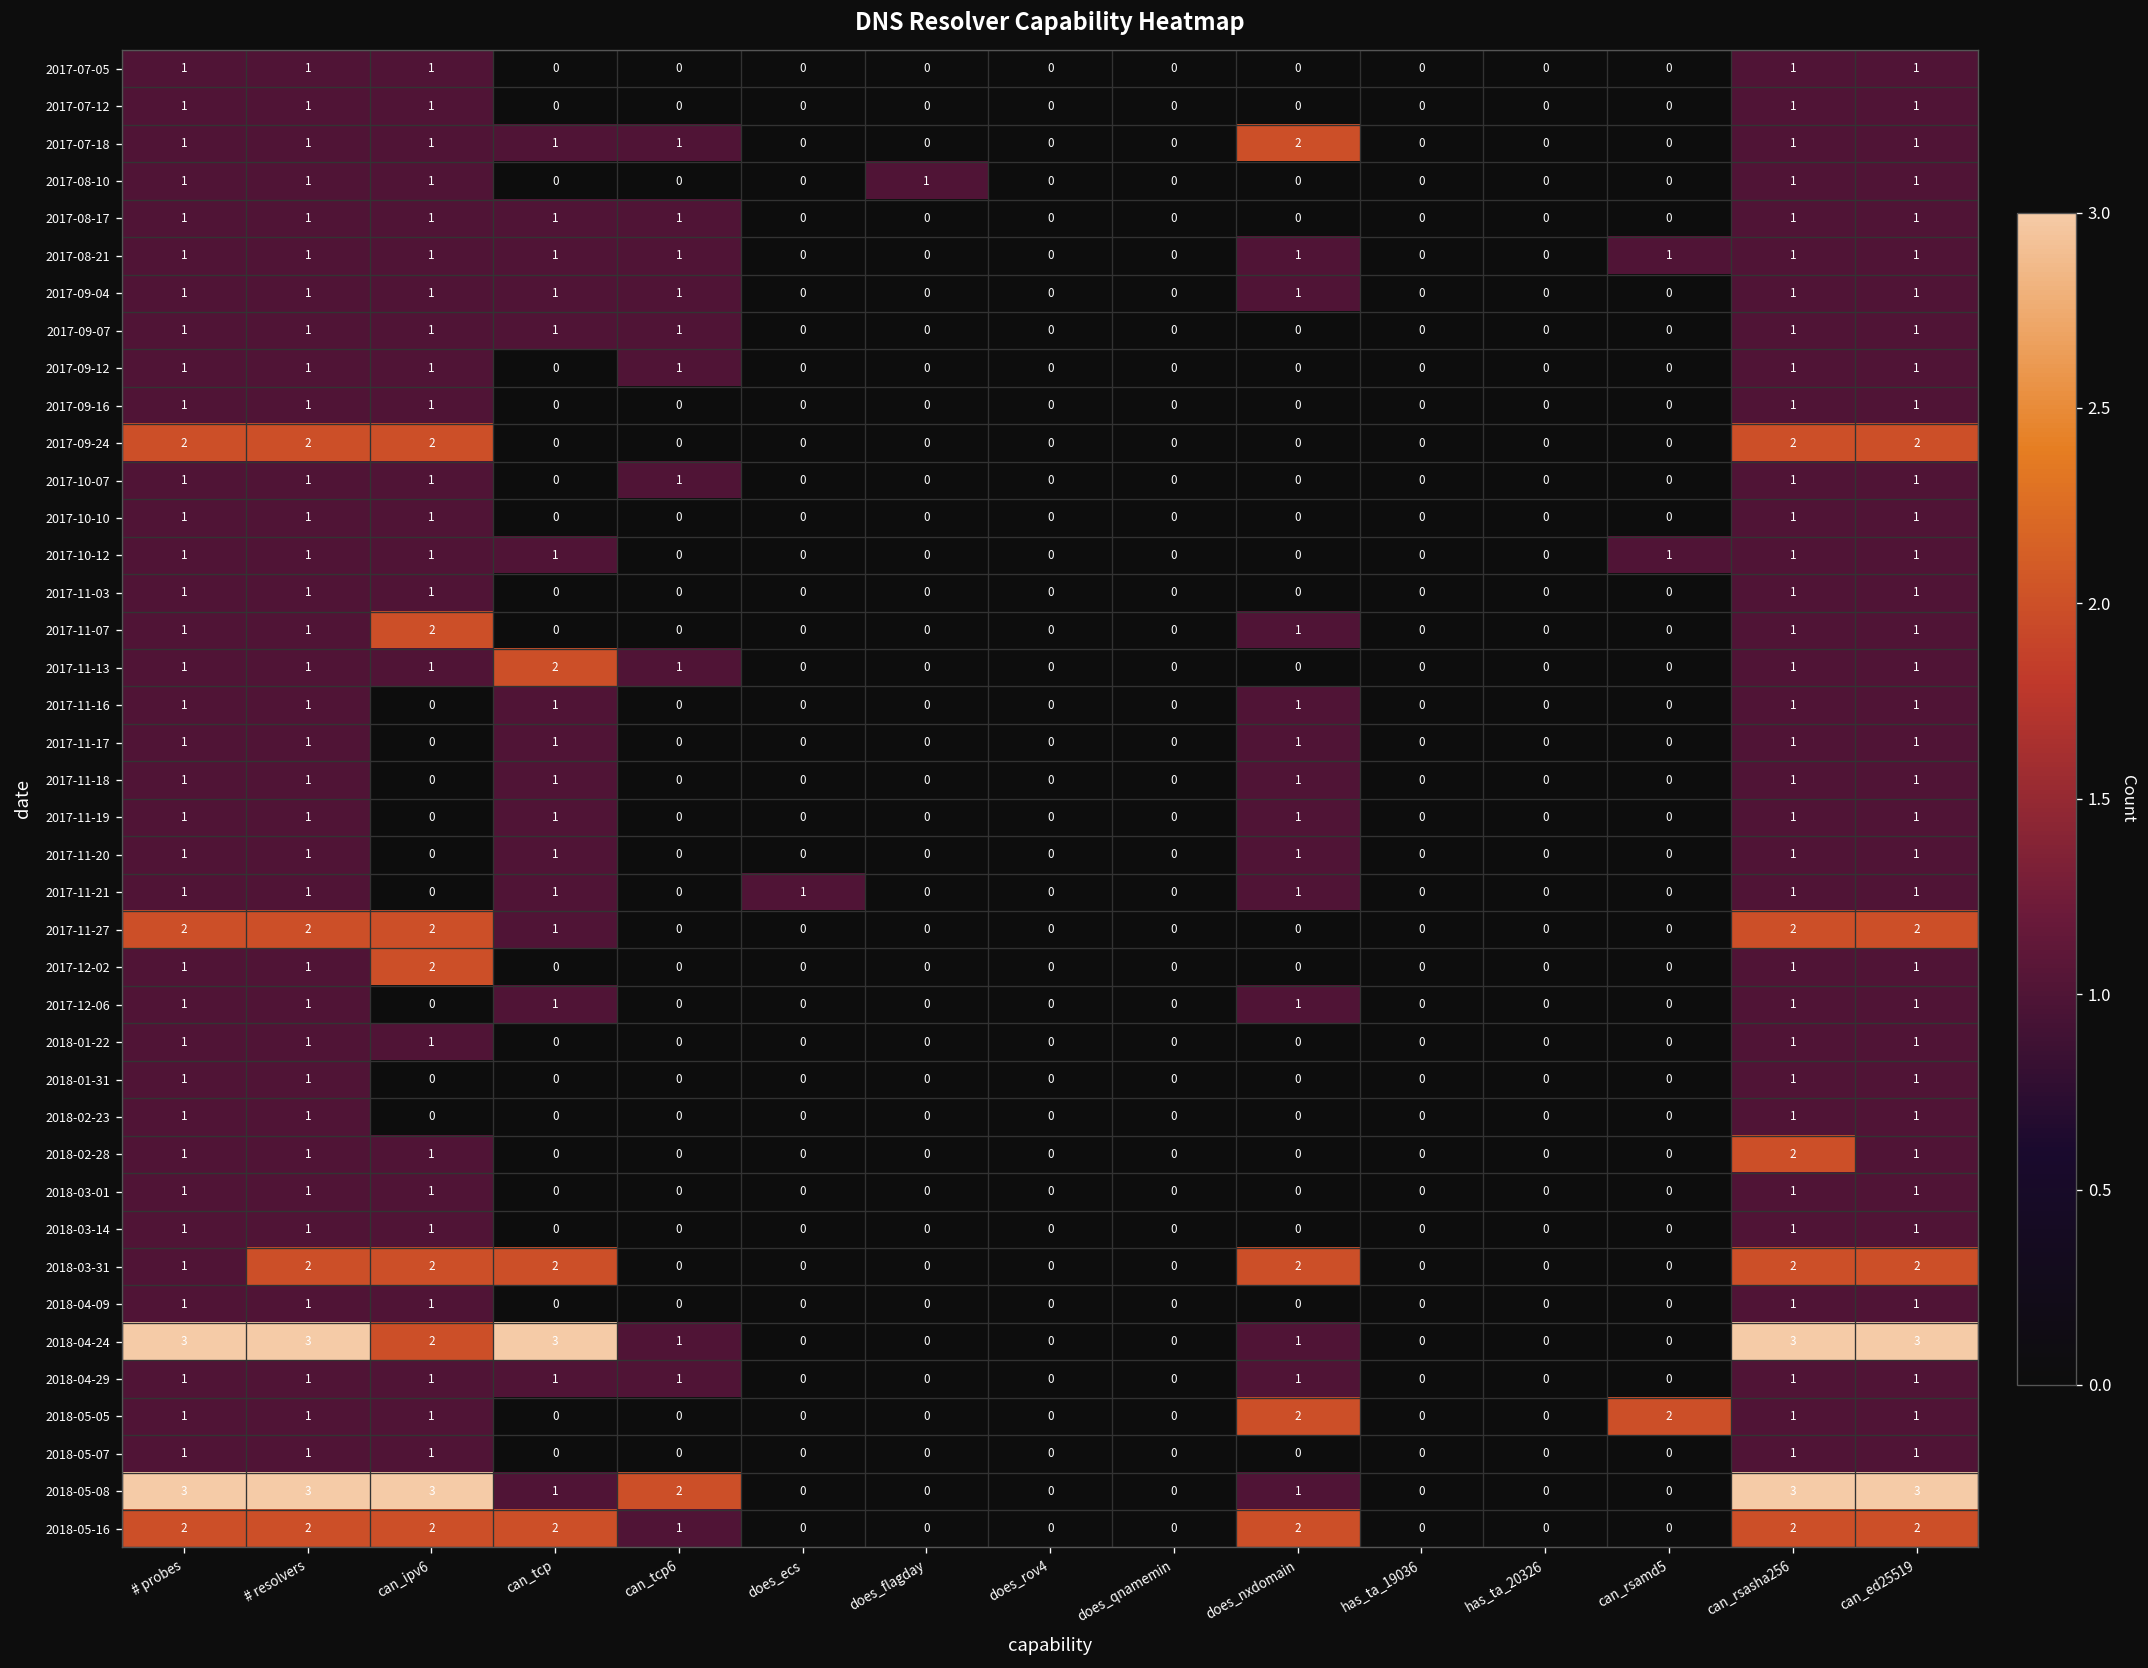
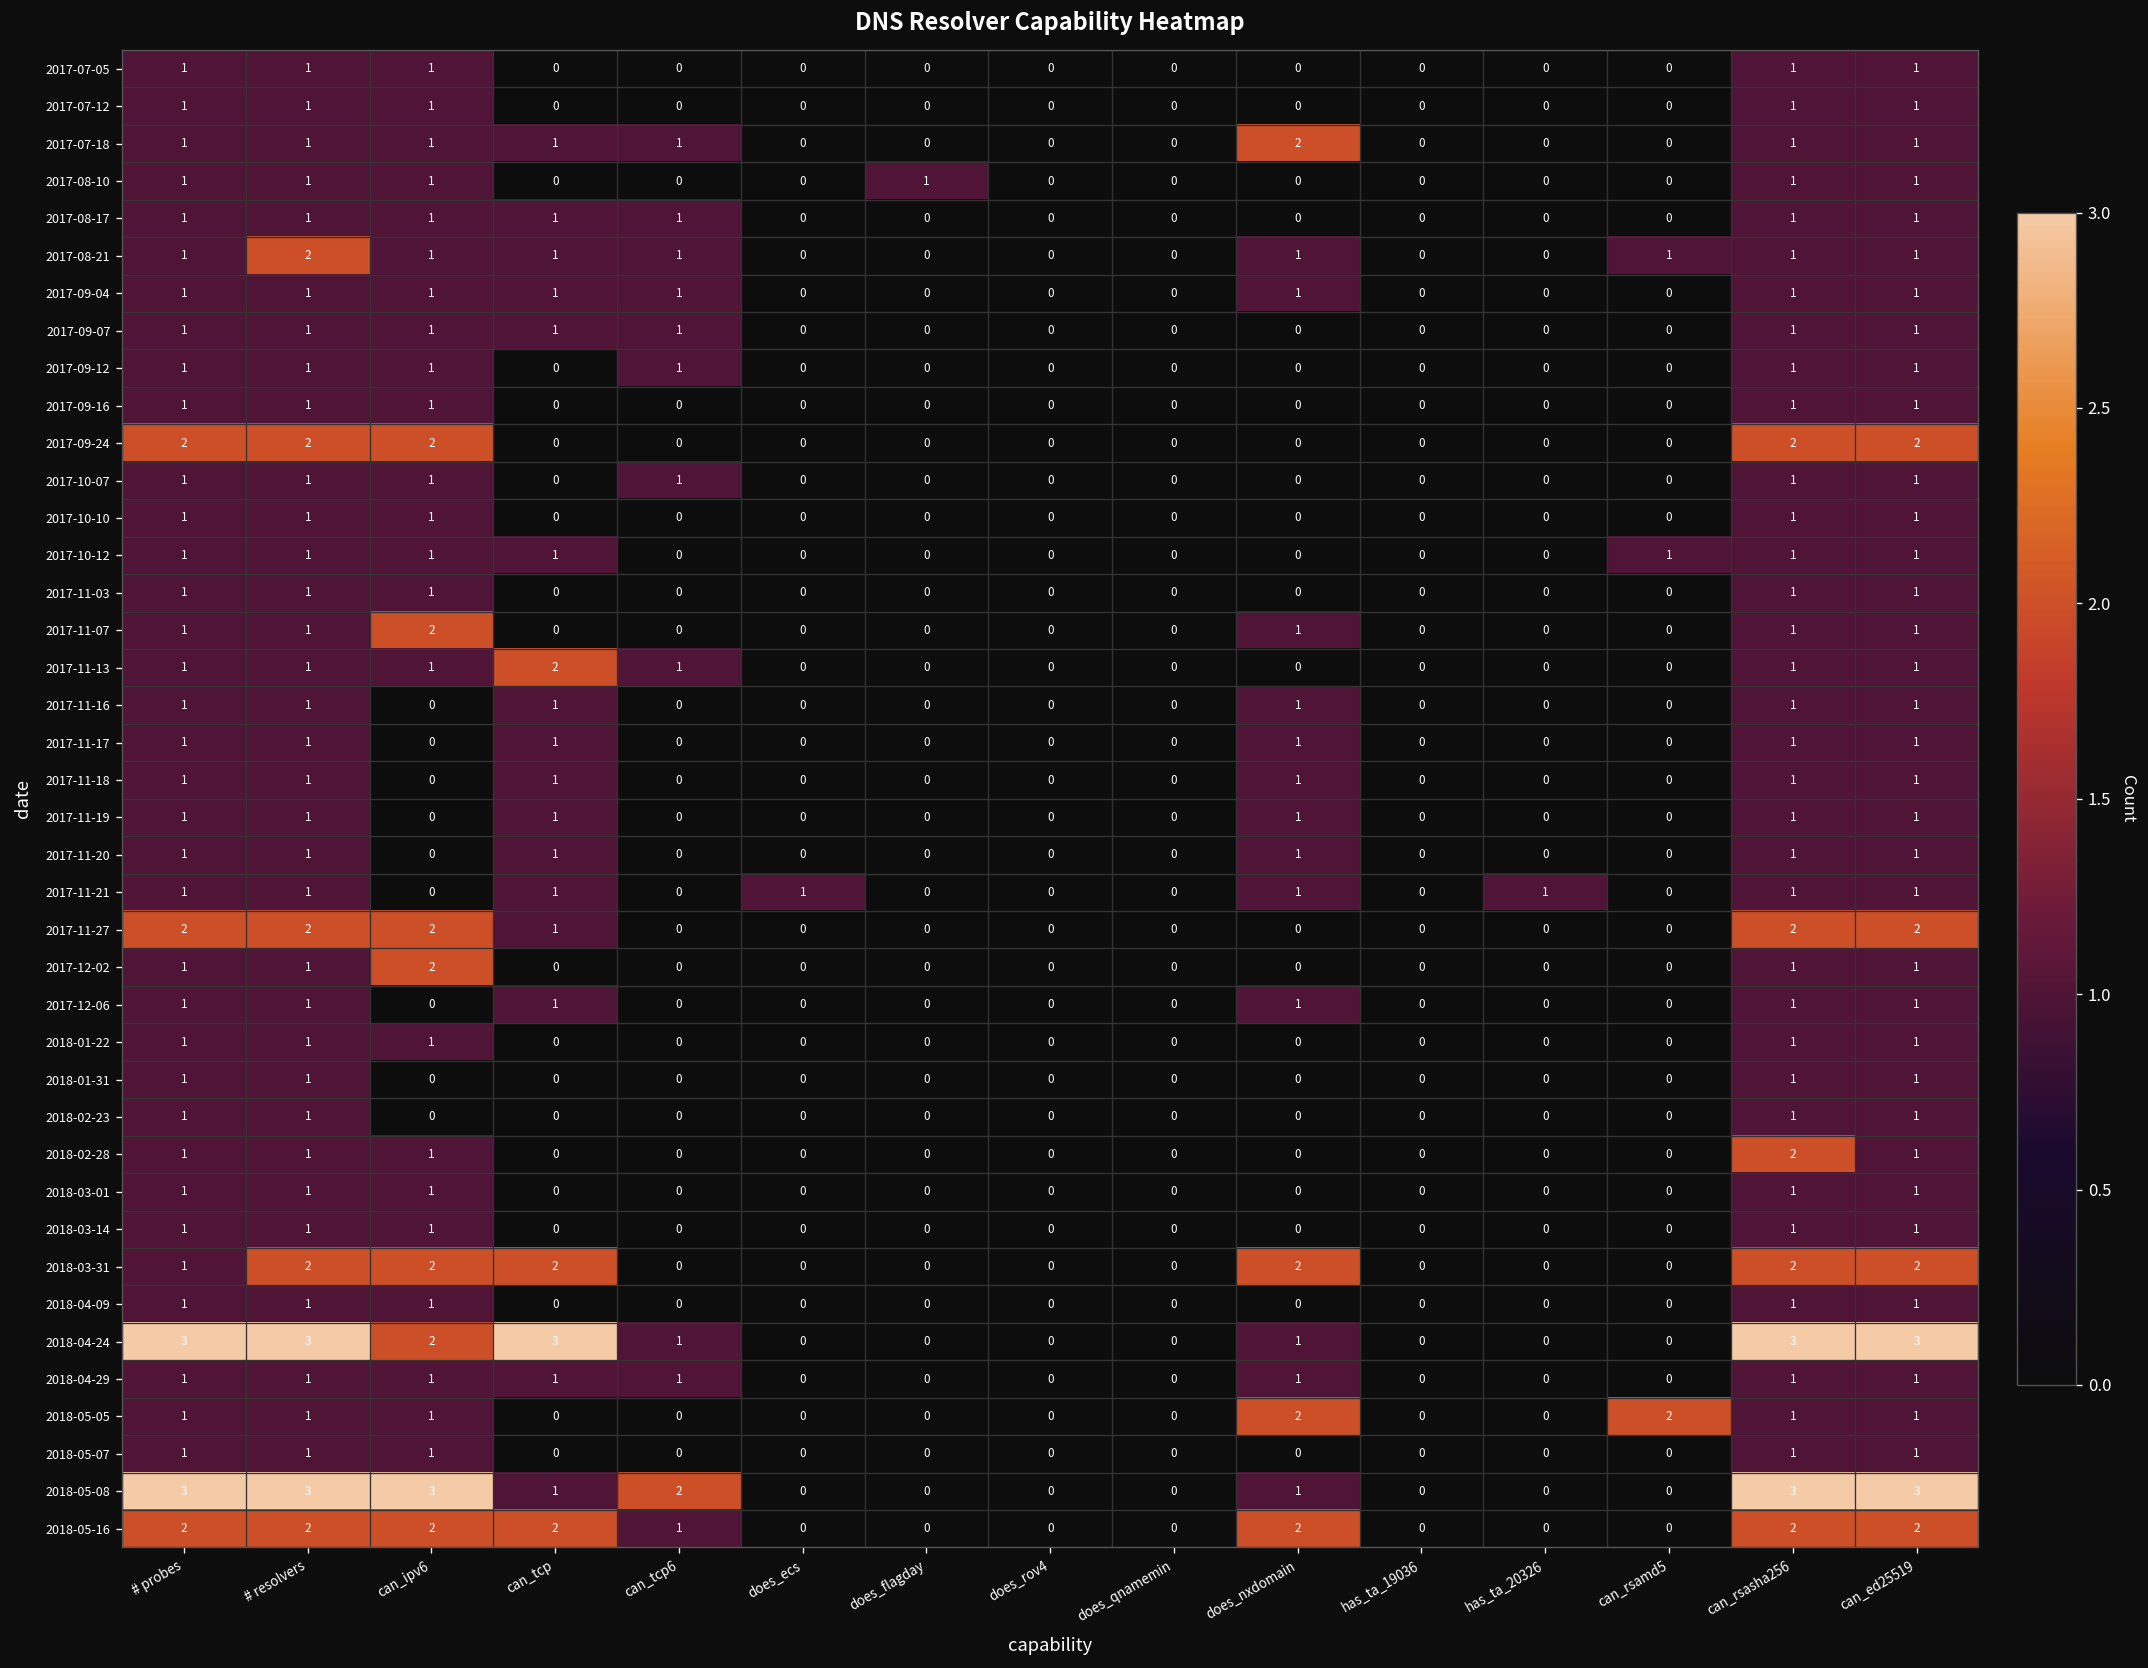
  {
    "2017-08-21": {
      "# probes": 1,
-     "# resolvers": 1,
+     "# resolvers": 2,
      "can_ipv6": 1,
      "can_tcp": 1,
      "can_tcp6": 1,
      "does_ecs": 0,
      "does_flagday": 0,
      "does_rov4": 0,
      "does_qnamemin": 0,
      "does_nxdomain": 1,
      "has_ta_19036": 0,
      "has_ta_20326": 0,
      "can_rsamd5": 1,
      "can_rsasha256": 1,
      "can_ed25519": 1
    },
    "2017-11-21": {
      "# probes": 1,
      "# resolvers": 1,
      "can_ipv6": 0,
      "can_tcp": 1,
      "can_tcp6": 0,
      "does_ecs": 1,
      "does_flagday": 0,
      "does_rov4": 0,
      "does_qnamemin": 0,
      "does_nxdomain": 1,
      "has_ta_19036": 0,
-     "has_ta_20326": 0,
+     "has_ta_20326": 1,
      "can_rsamd5": 0,
      "can_rsasha256": 1,
      "can_ed25519": 1
    }
  }
